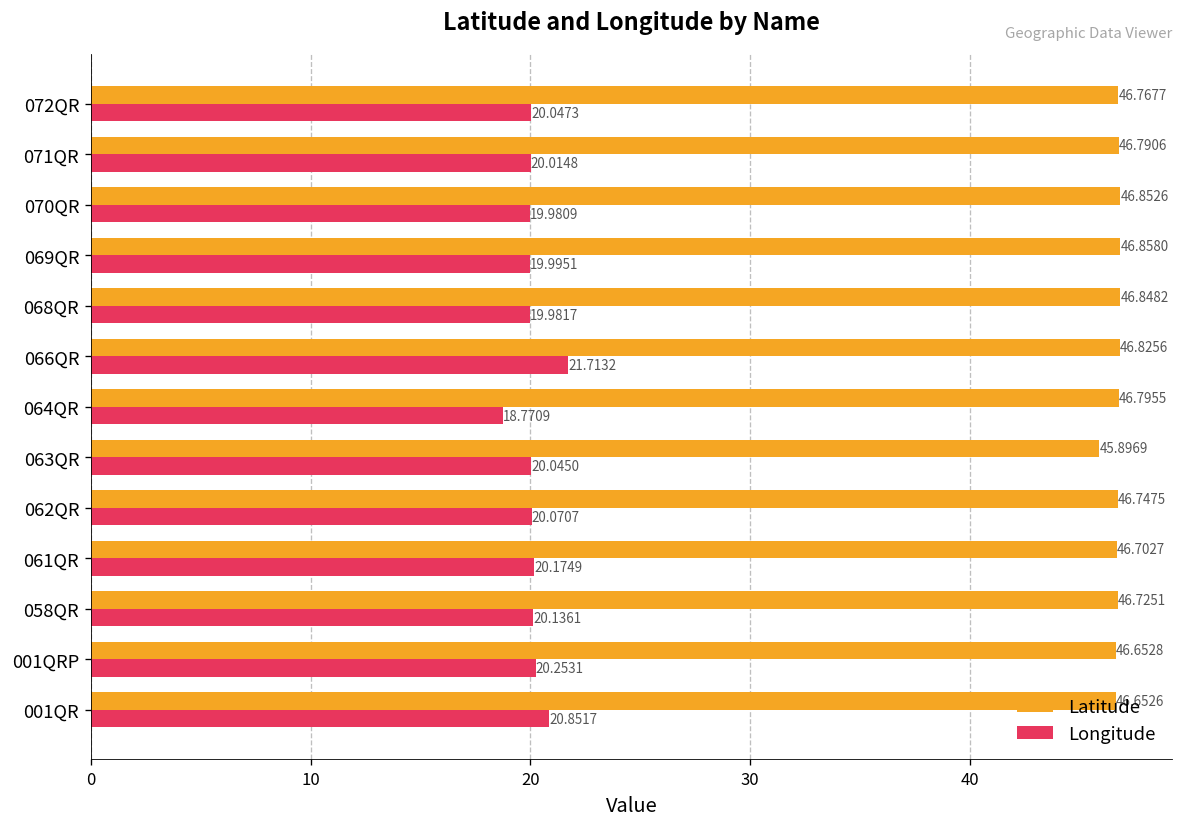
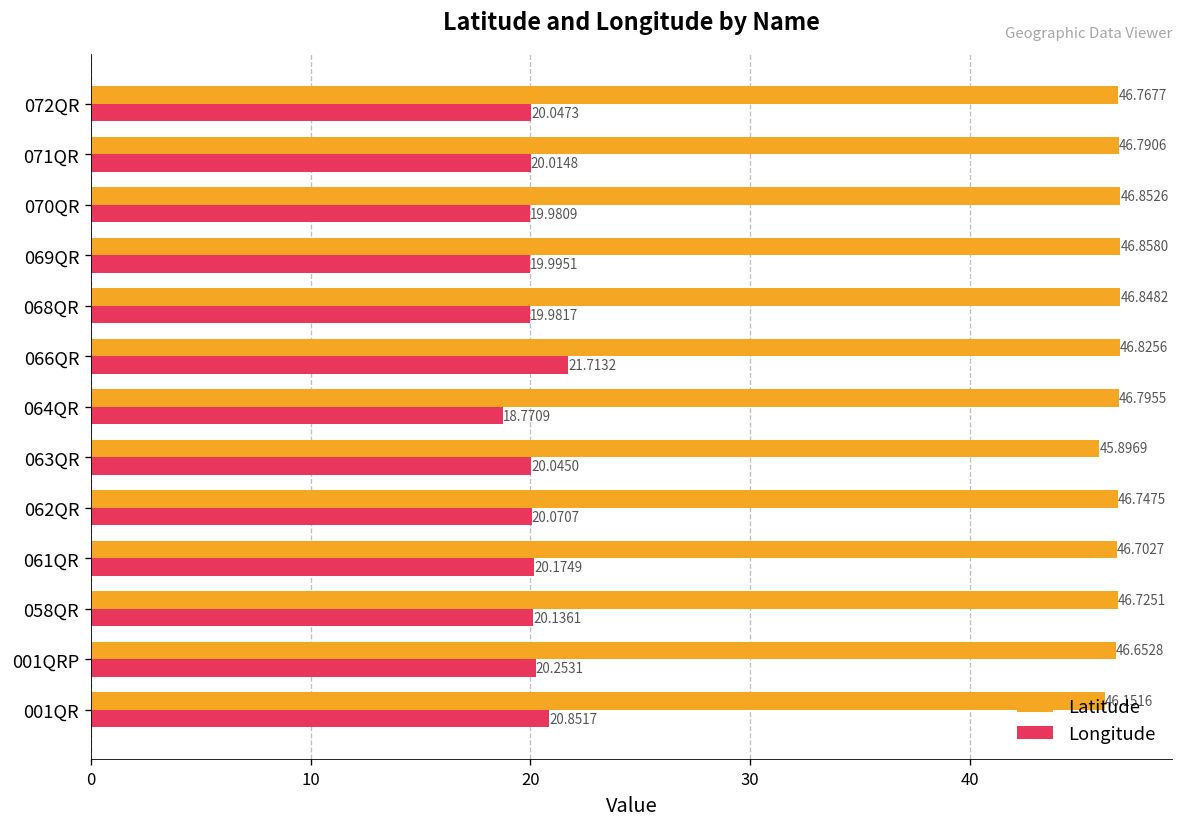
  {
    "Latitude": {
      "072QR": 46.7677,
      "071QR": 46.7906,
      "070QR": 46.8526,
      "069QR": 46.8580,
      "068QR": 46.8482,
      "066QR": 46.8256,
      "064QR": 46.7955,
      "063QR": 45.8969,
      "062QR": 46.7475,
      "061QR": 46.7027,
      "058QR": 46.7251,
      "001QRP": 46.6528,
-     "001QR": 46.6526
+     "001QR": 46.1516
    },
    "Longitude": {
      "072QR": 20.0473,
      "071QR": 20.0148,
      "070QR": 19.9809,
      "069QR": 19.9951,
      "068QR": 19.9817,
      "066QR": 21.7132,
      "064QR": 18.7709,
      "063QR": 20.0450,
      "062QR": 20.0707,
      "061QR": 20.1749,
      "058QR": 20.1361,
      "001QRP": 20.2531,
      "001QR": 20.8517
    }
  }
